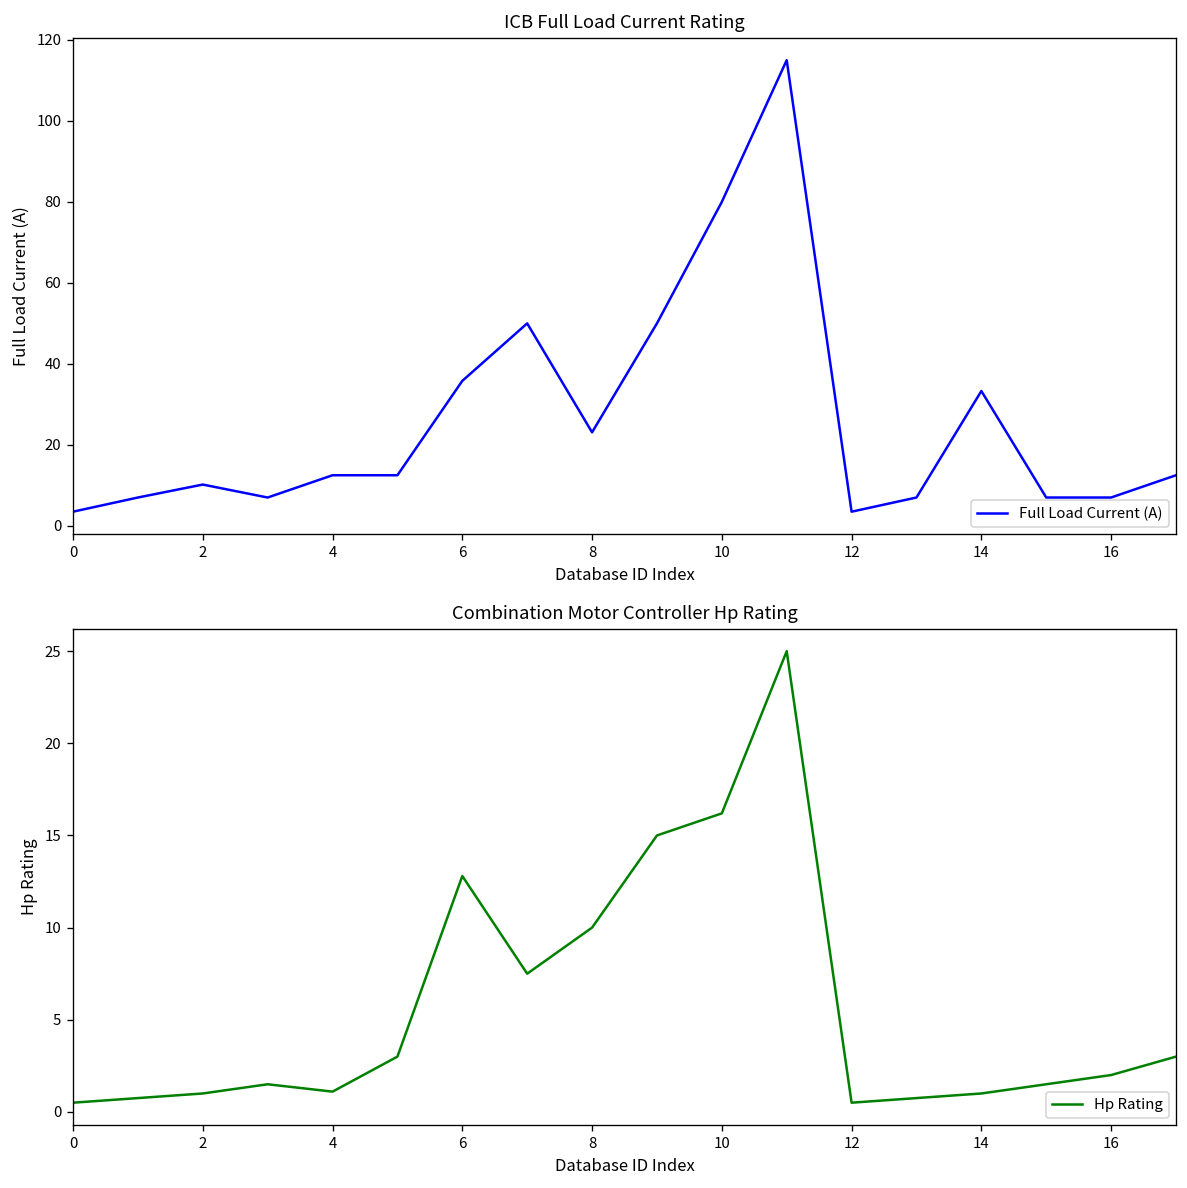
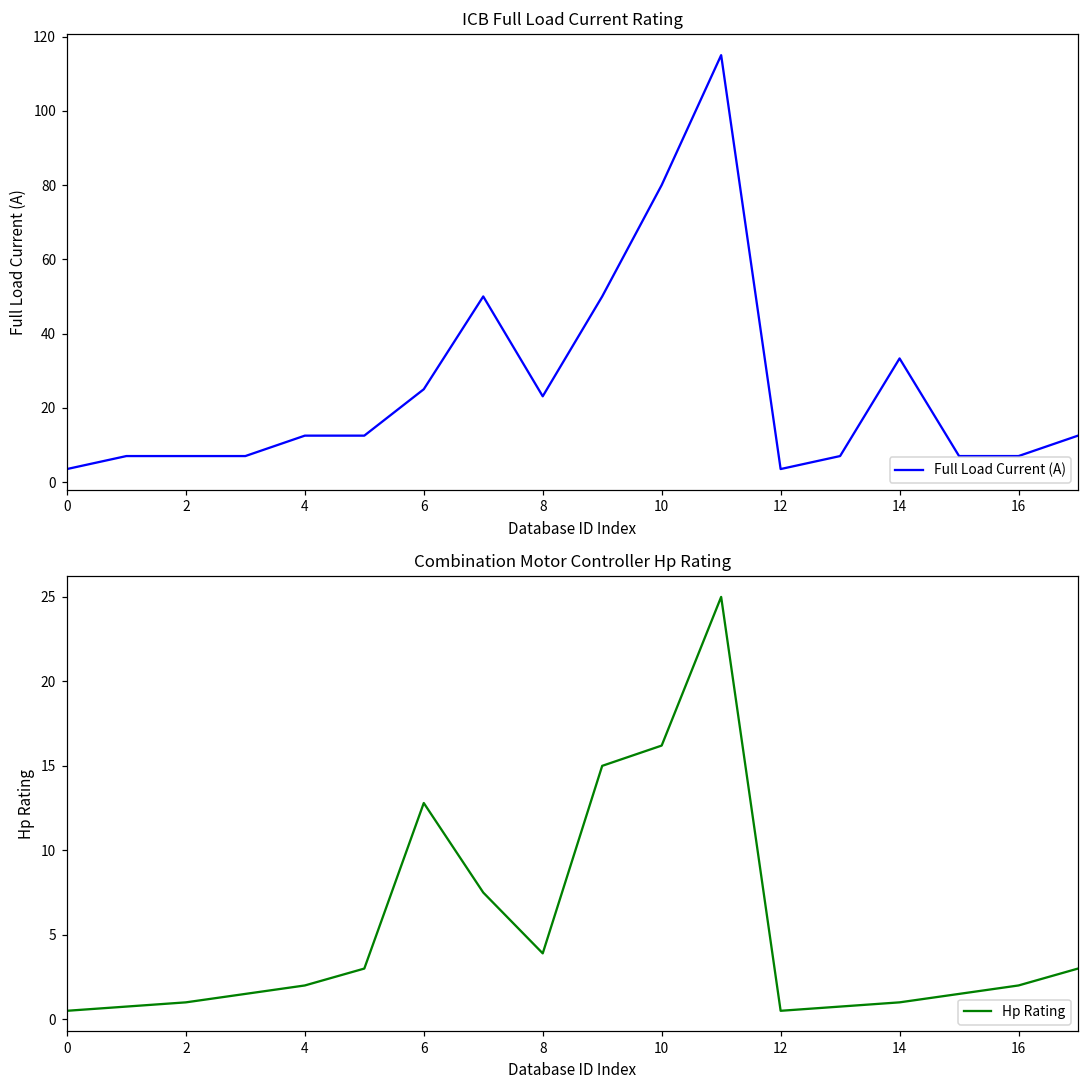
  {
    "ICB Full Load Current Rating": {
      "0": 4,
-     "2": 10,
+     "2": 7,
      "4": 13,
-     "6": 36,
+     "6": 25,
      "8": 23,
      "10": 80,
      "12": 4,
      "14": 33,
      "16": 7
    },
    "Combination Motor Controller Hp Rating": {
      "0": 0.5,
      "2": 1.0,
-     "4": 1.1,
+     "4": 2.0,
      "6": 12.8,
-     "8": 10.0,
+     "8": 3.9,
      "10": 16.2,
      "12": 0.5,
      "14": 1.0,
      "16": 2.0
    }
  }
